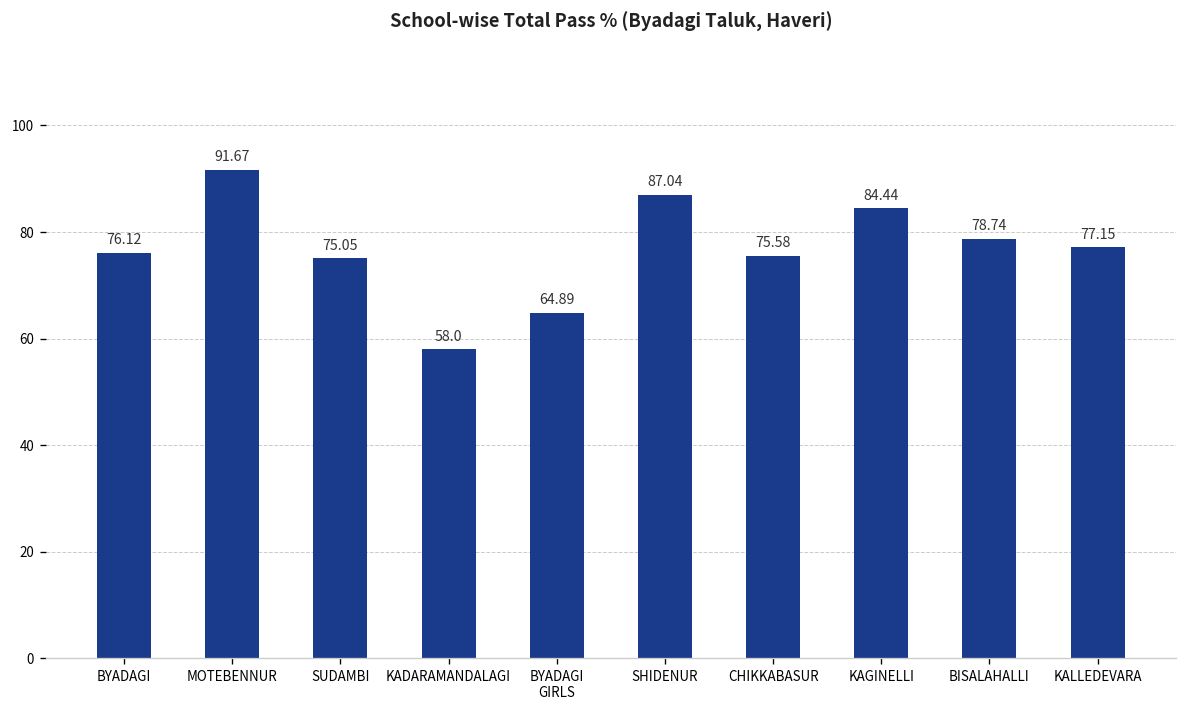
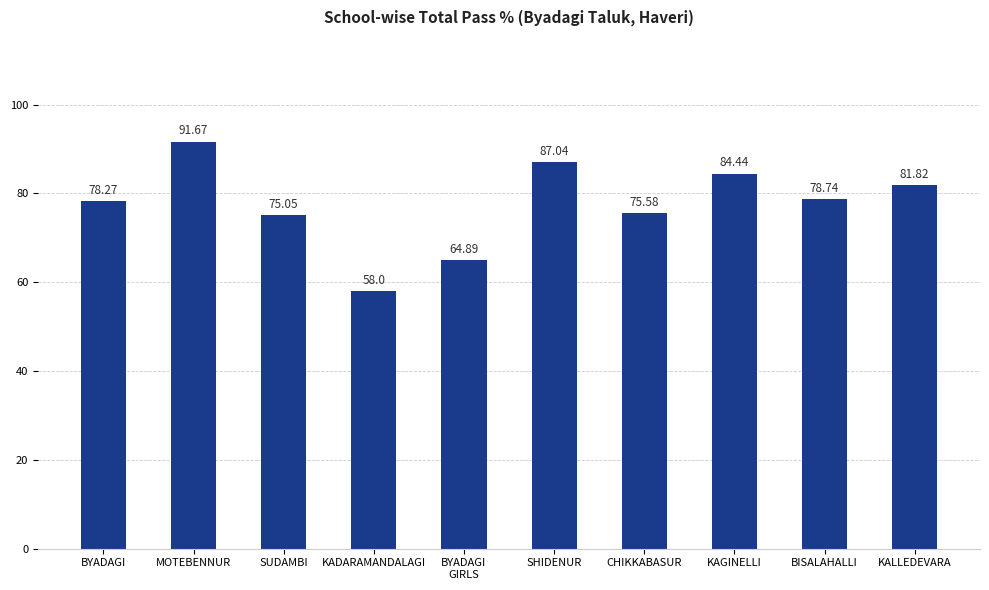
  {
-   "BYADAGI": 76.12,
+   "BYADAGI": 78.27,
    "MOTEBENNUR": 91.67,
    "SUDAMBI": 75.05,
    "KADARAMANDALAGI": 58.0,
    "BYADAGI GIRLS": 64.89,
    "SHIDENUR": 87.04,
    "CHIKKABASUR": 75.58,
    "KAGINELLI": 84.44,
    "BISALAHALLI": 78.74,
-   "KALLEDEVARA": 77.15
+   "KALLEDEVARA": 81.82
  }
